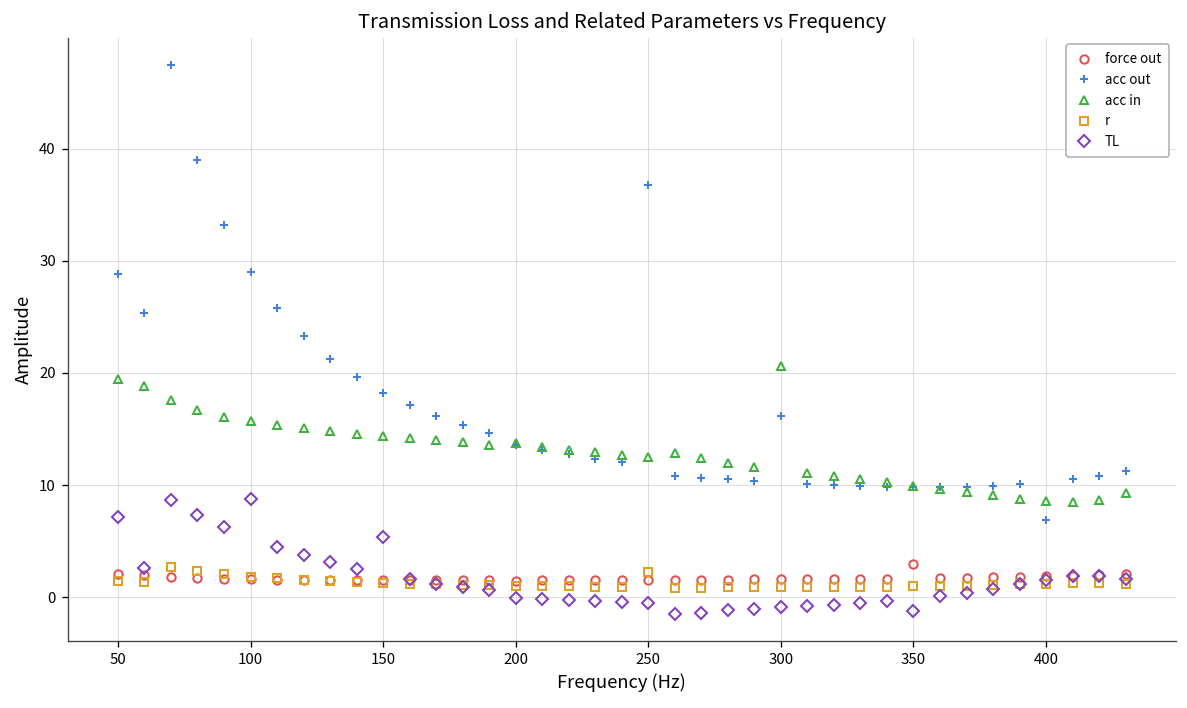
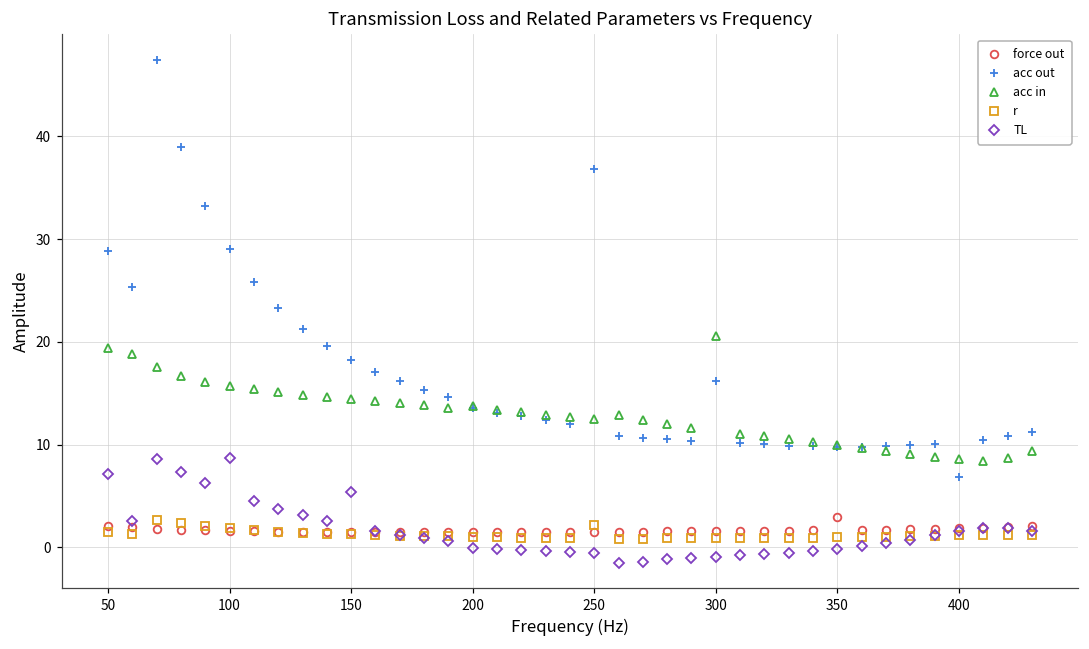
  {
    "force out": {
      "50": 2,
      "200": 1,
      "250": 2,
      "300": 2,
      "350": 3,
      "400": 2
    },
    "acc out": {
      "50": 29,
      "100": 29,
      "150": 18,
      "250": 37,
      "300": 16,
      "400": 7
    },
    "acc in": {
      "50": 19,
      "100": 16,
      "150": 14,
      "250": 12,
      "300": 21,
      "400": 9
    },
    "r": {
      "50": 1,
      "200": 1,
      "250": 2,
      "300": 1,
      "350": 1,
      "400": 1
    },
    "TL": {
      "50": 7,
      "100": 9,
      "150": 5,
      "200": 0,
      "250": 0,
      "300": -1,
-     "350": -1,
+     "350": 0,
      "400": 2
    }
  }
